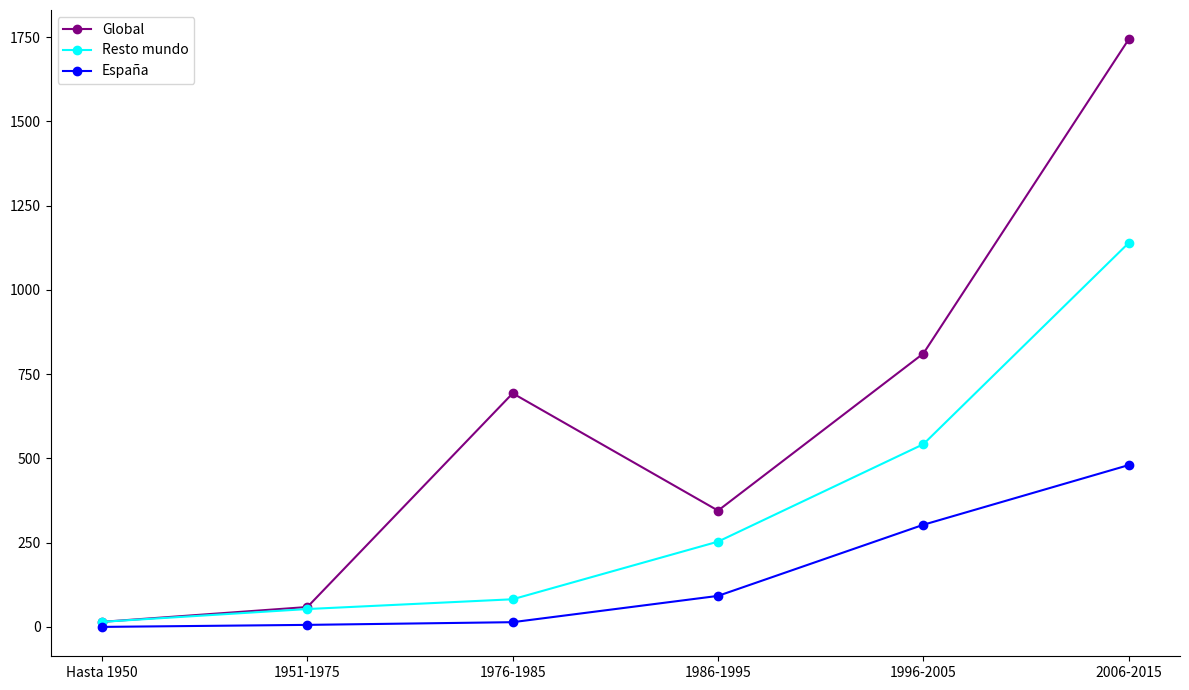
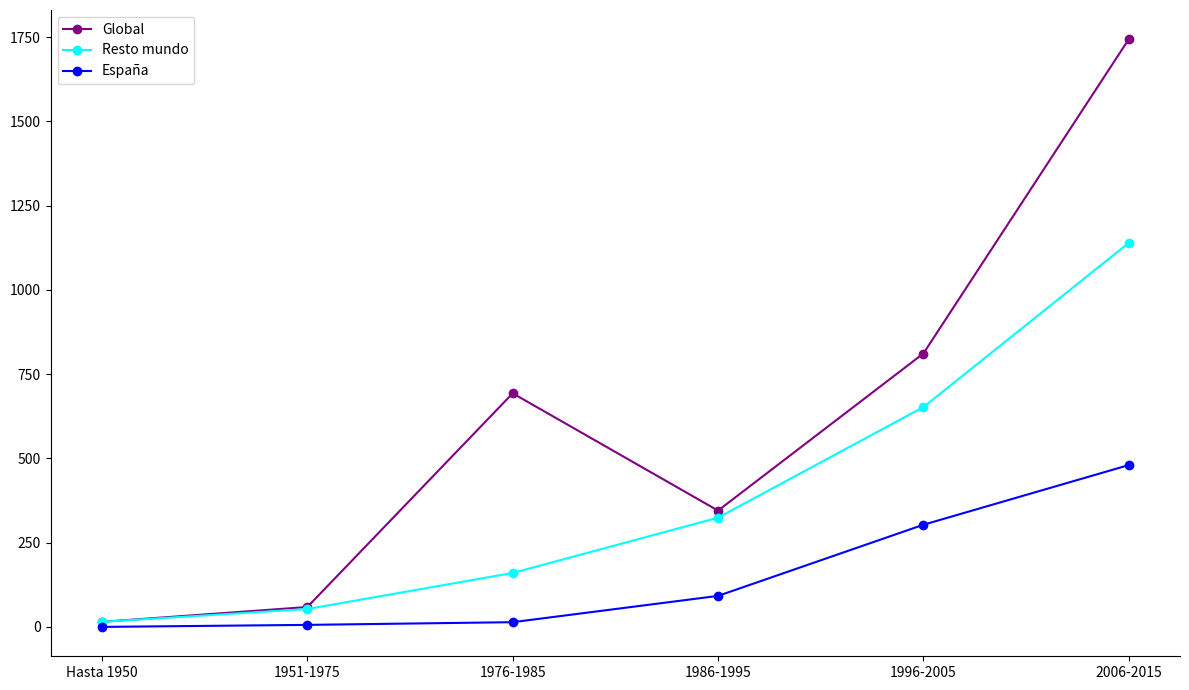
  {
    "Global": {
      "1976-1985": 690,
      "1986-1995": 350,
      "1996-2005": 810,
      "2006-2015": 1740
    },
    "Resto mundo": {
-     "1976-1985": 80,
-     "1986-1995": 250,
-     "1996-2005": 540,
+     "1976-1985": 160,
+     "1986-1995": 320,
+     "1996-2005": 650,
      "2006-2015": 1140
    },
    "España": {
      "Hasta 1950": 0,
      "1951-1975": 10,
      "1976-1985": 10,
      "1986-1995": 90,
      "1996-2005": 300,
      "2006-2015": 480
    }
  }
